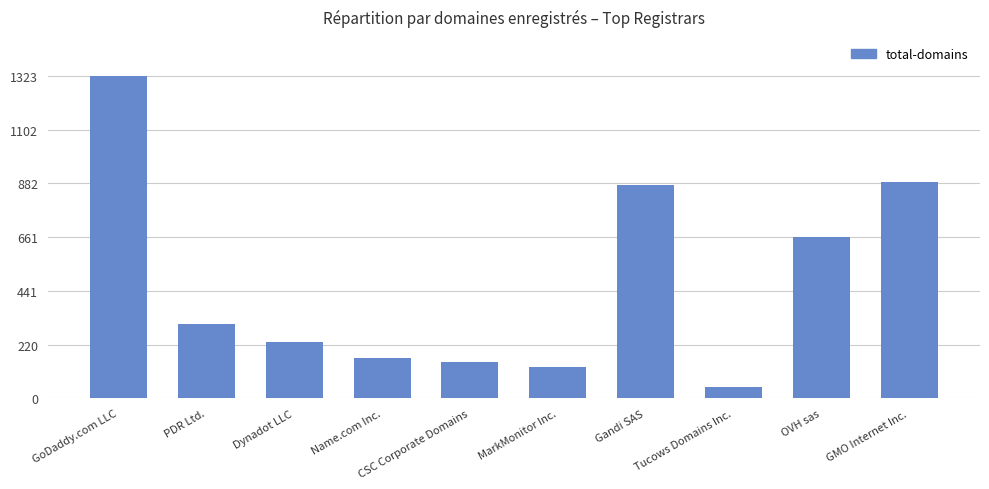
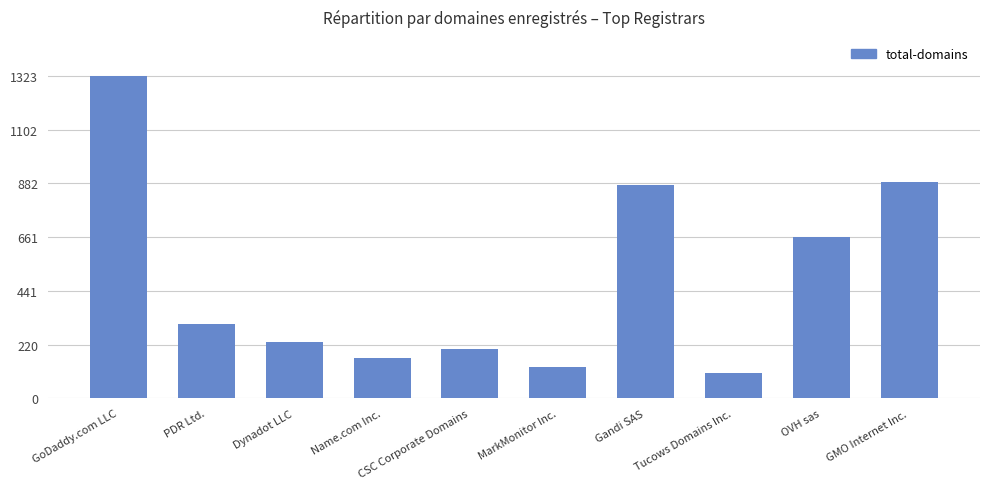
  {
    "GoDaddy.com LLC": 1320,
    "PDR Ltd.": 310,
    "Dynadot LLC": 230,
    "Name.com Inc.": 160,
-   "CSC Corporate Domains": 150,
+   "CSC Corporate Domains": 200,
    "MarkMonitor Inc.": 130,
    "Gandi SAS": 880,
-   "Tucows Domains Inc.": 50,
+   "Tucows Domains Inc.": 100,
    "OVH sas": 660,
    "GMO Internet Inc.": 890
  }
